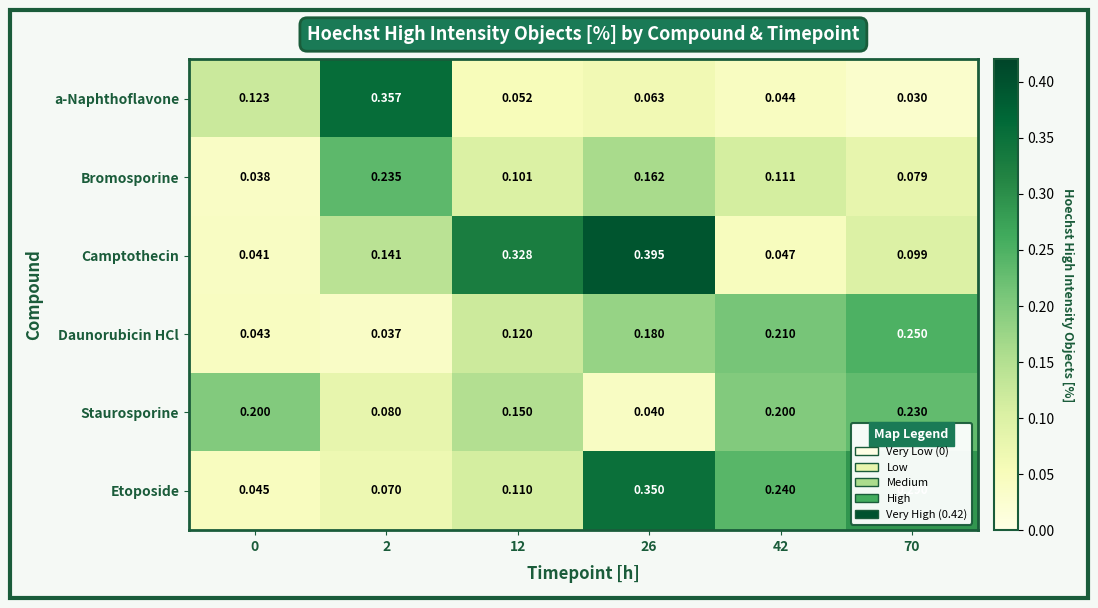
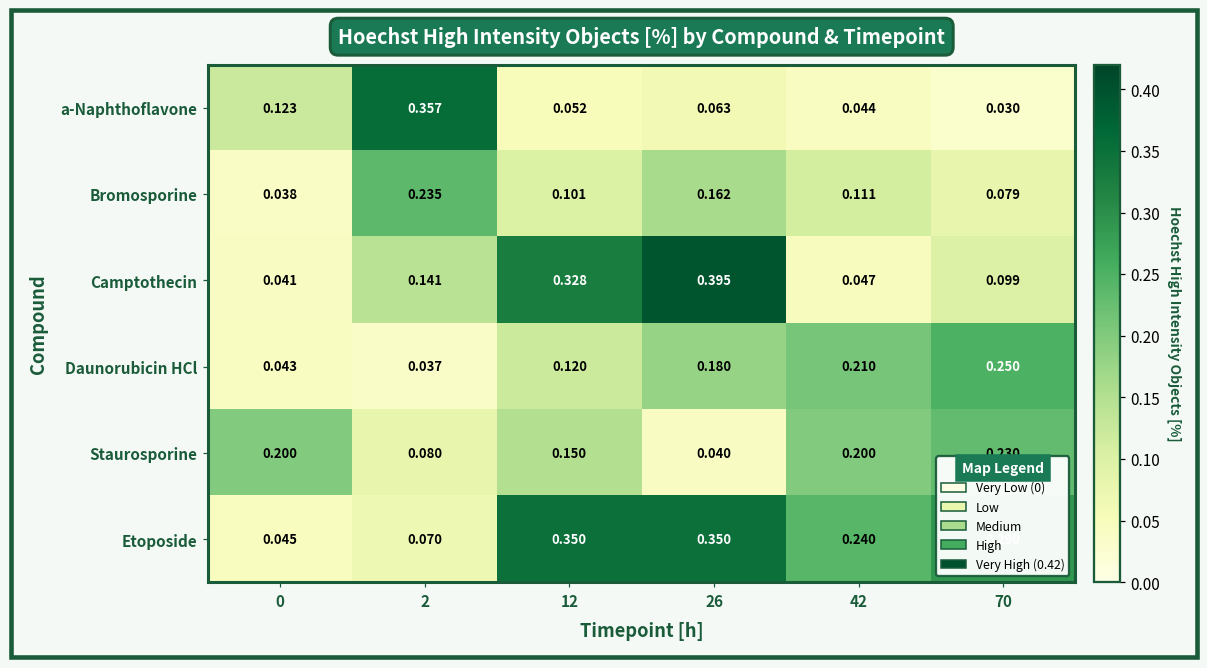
  {
    "a-Naphthoflavone": {
      "0": 0.123,
      "2": 0.357,
      "12": 0.052,
      "26": 0.063,
      "42": 0.044,
      "70": 0.030
    },
    "Bromosporine": {
      "0": 0.038,
      "2": 0.235,
      "12": 0.101,
      "26": 0.162,
      "42": 0.111,
      "70": 0.079
    },
    "Camptothecin": {
      "0": 0.041,
      "2": 0.141,
      "12": 0.328,
      "26": 0.395,
      "42": 0.047,
      "70": 0.099
    },
    "Daunorubicin HCl": {
      "0": 0.043,
      "2": 0.037,
      "12": 0.120,
      "26": 0.180,
      "42": 0.210,
      "70": 0.250
    },
    "Staurosporine": {
      "0": 0.200,
      "2": 0.080,
      "12": 0.150,
      "26": 0.040,
      "42": 0.200,
      "70": 0.230
    },
    "Etoposide": {
      "0": 0.045,
      "2": 0.070,
-     "12": 0.110,
+     "12": 0.350,
      "26": 0.350,
      "42": 0.240
    }
  }
